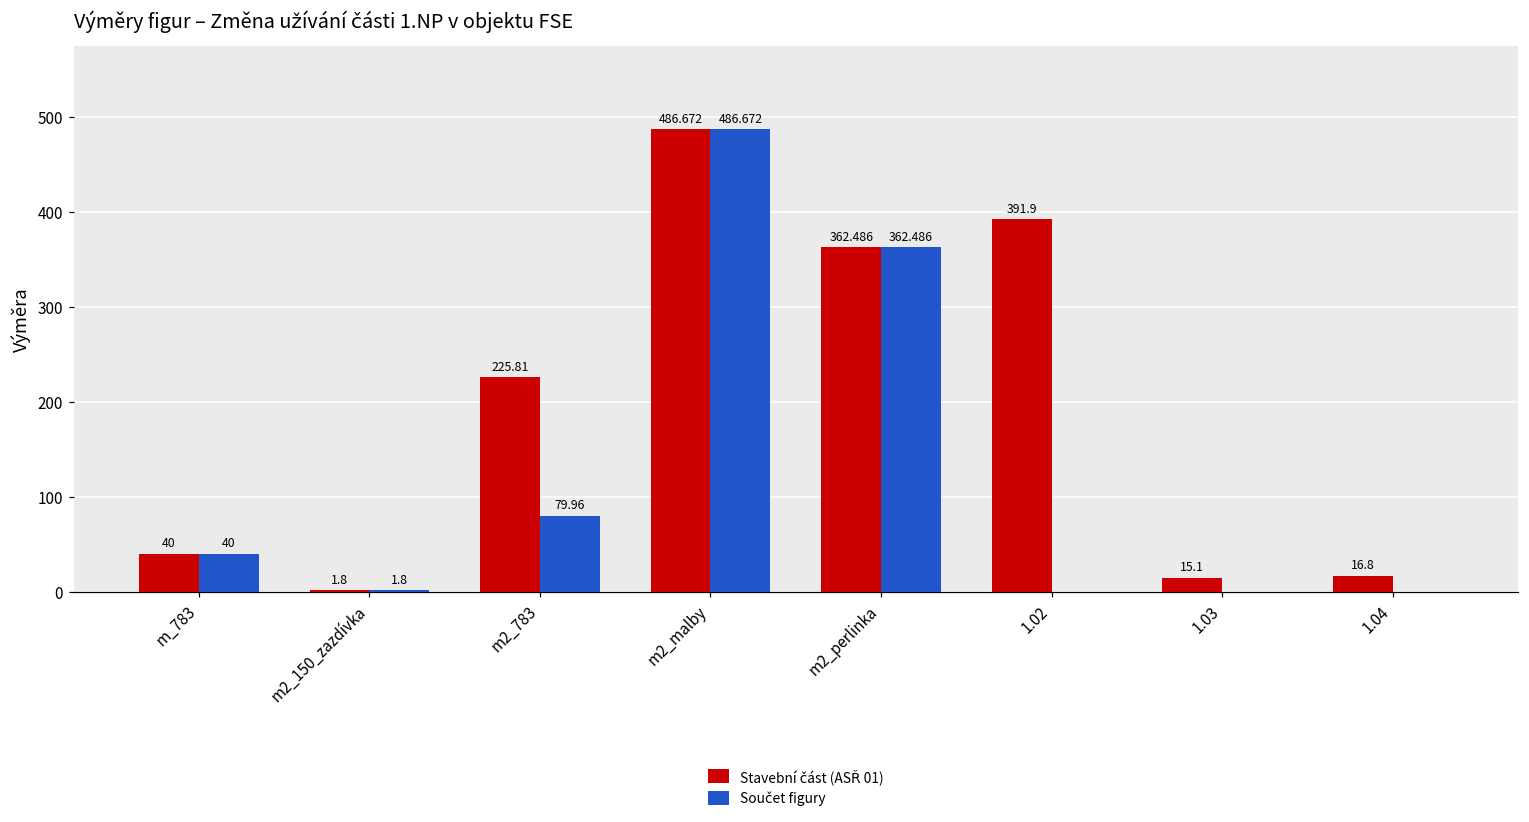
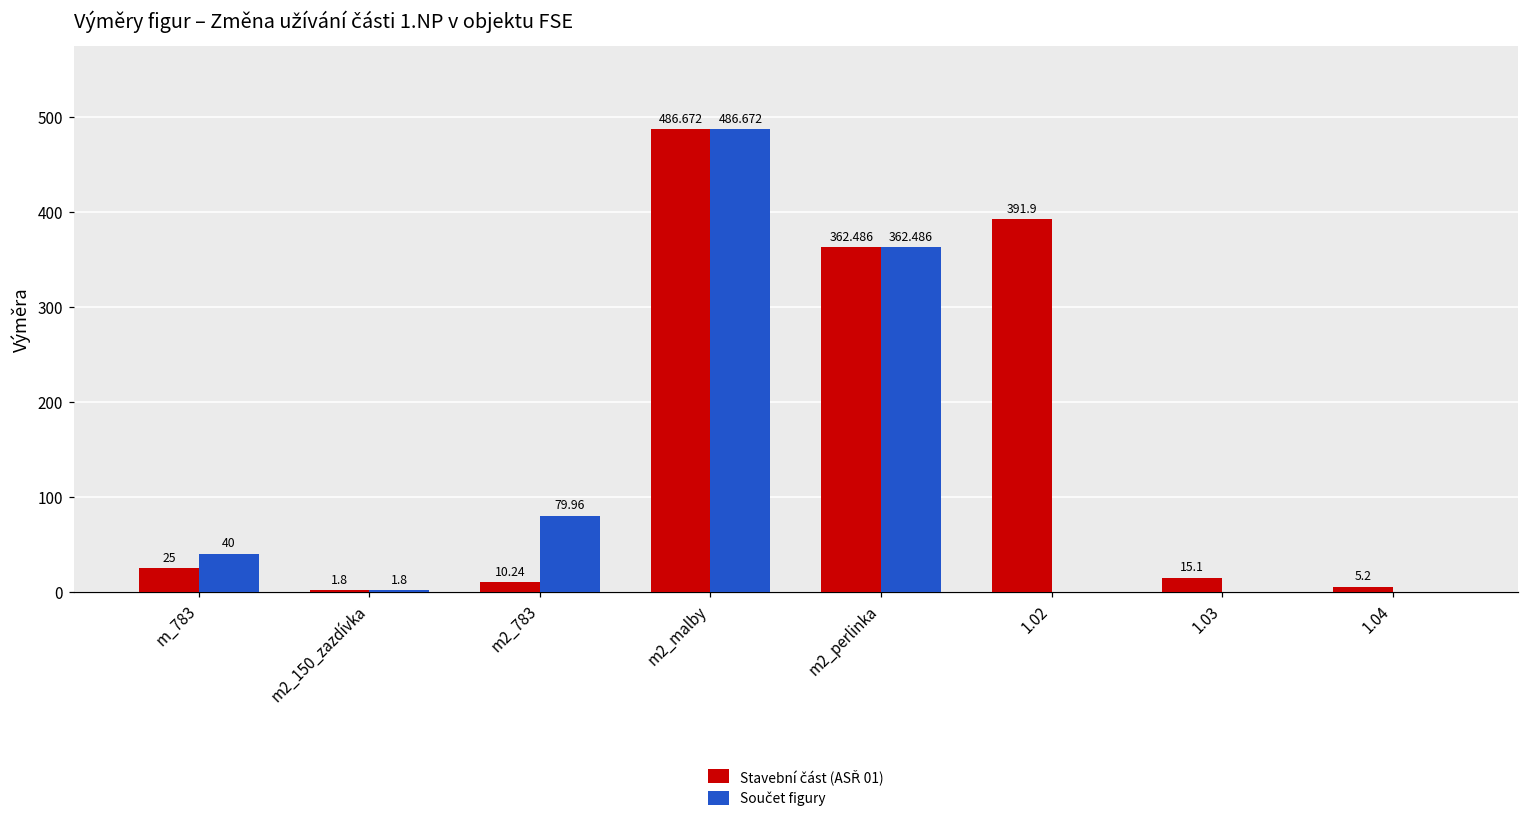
  {
    "Stavební část (ASŘ 01)": {
-     "m_783": 40,
+     "m_783": 25,
      "m2_150_zazdívka": 1.8,
-     "m2_783": 225.81,
+     "m2_783": 10.24,
      "m2_malby": 486.672,
      "m2_perlinka": 362.486,
      "1.02": 391.9,
      "1.03": 15.1,
-     "1.04": 16.8
+     "1.04": 5.2
    },
    "Součet figury": {
      "m_783": 40,
      "m2_150_zazdívka": 1.8,
      "m2_783": 79.96,
      "m2_malby": 486.672,
      "m2_perlinka": 362.486
    }
  }
